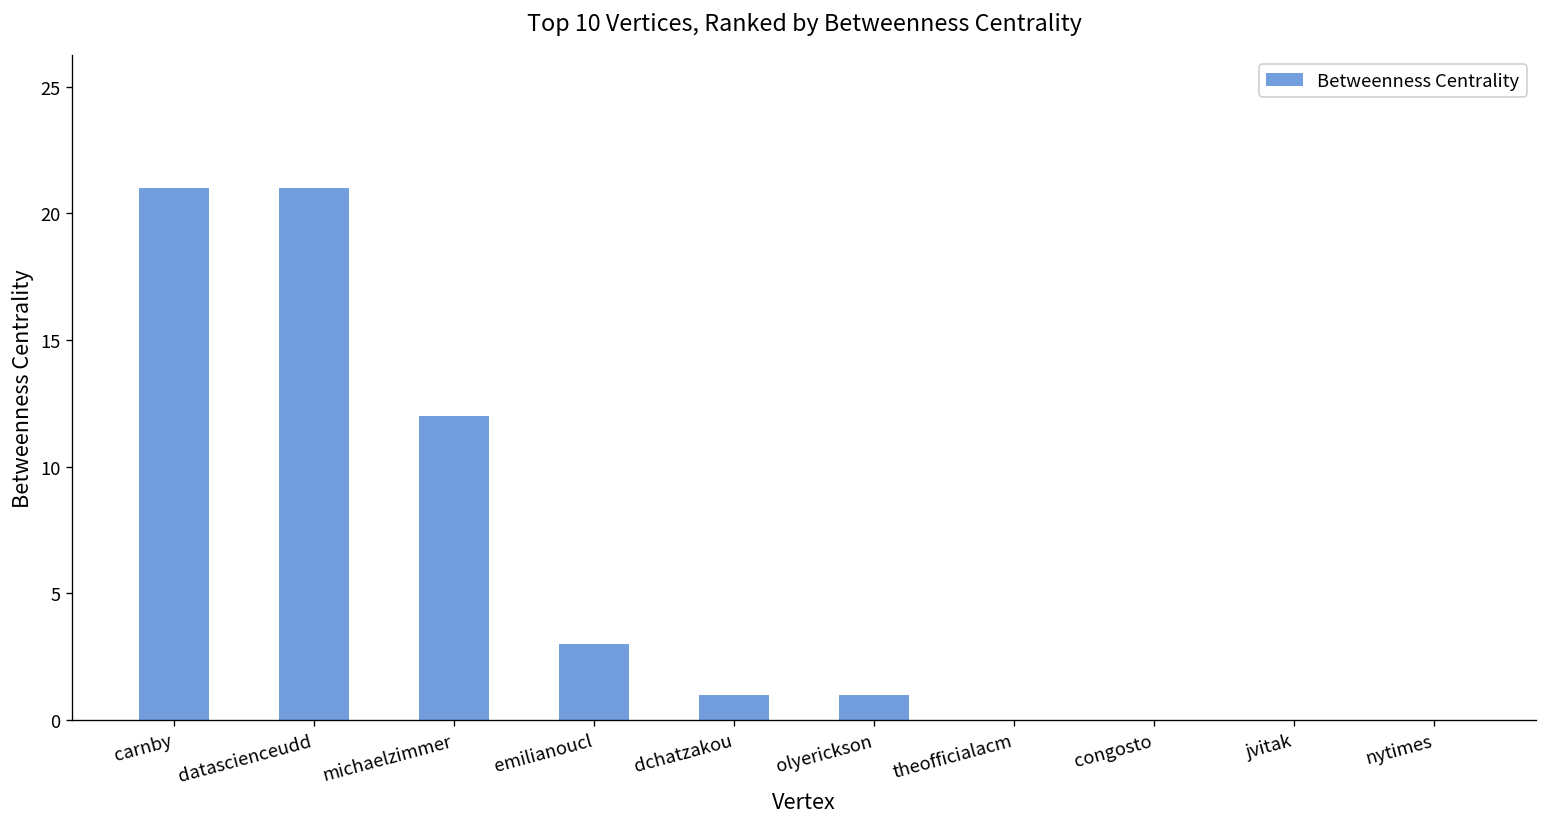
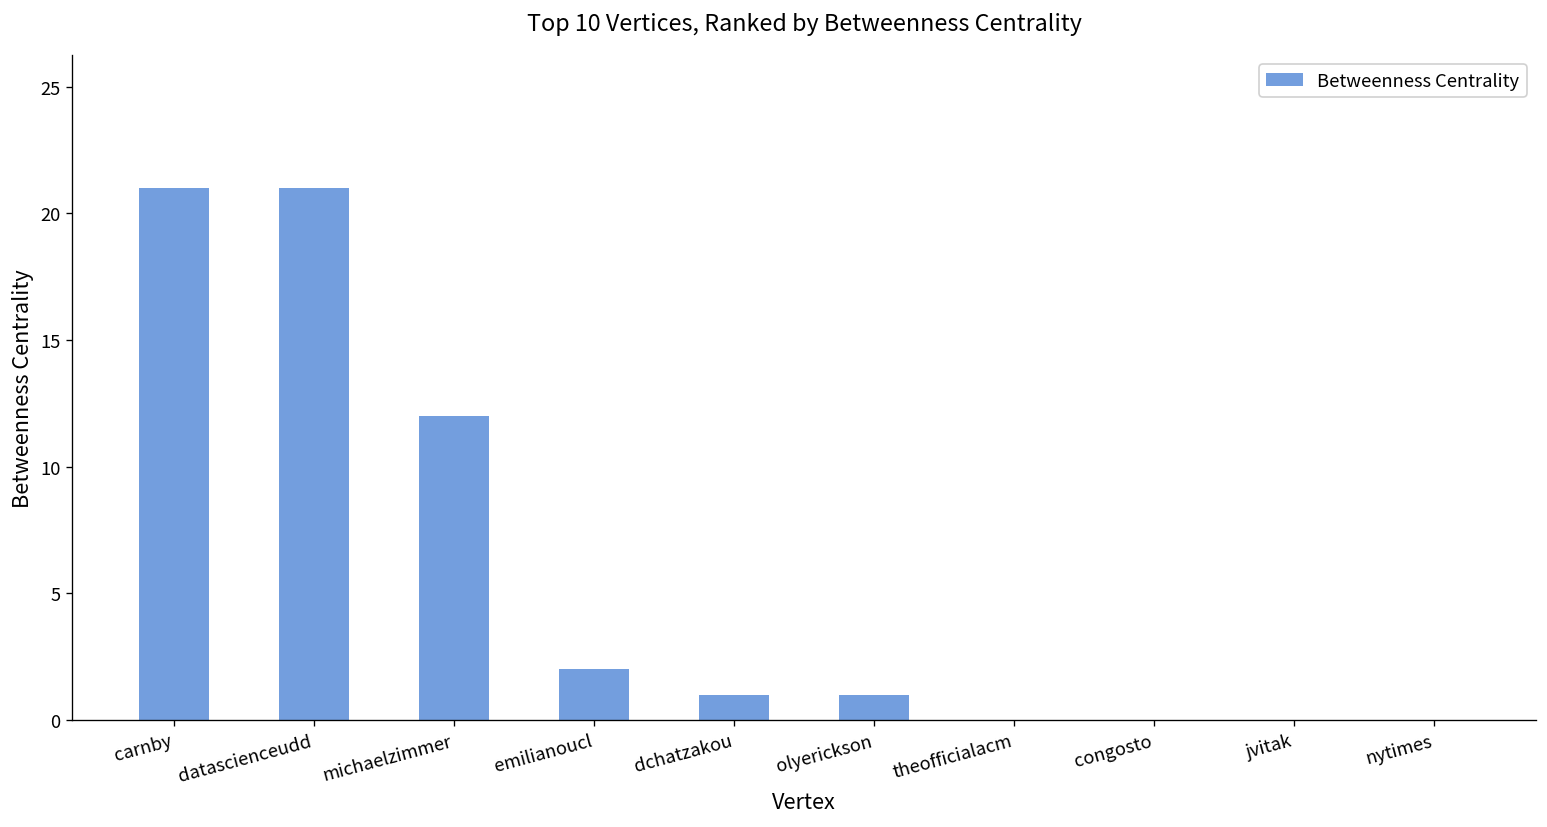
  {
    "carnby": 21,
    "datascienceudd": 21,
    "michaelzimmer": 12,
-   "emilianoucl": 3,
+   "emilianoucl": 2,
    "dchatzakou": 1,
    "olyerickson": 1,
    "theofficialacm": 0,
    "congosto": 0,
    "jvitak": 0,
    "nytimes": 0
  }
